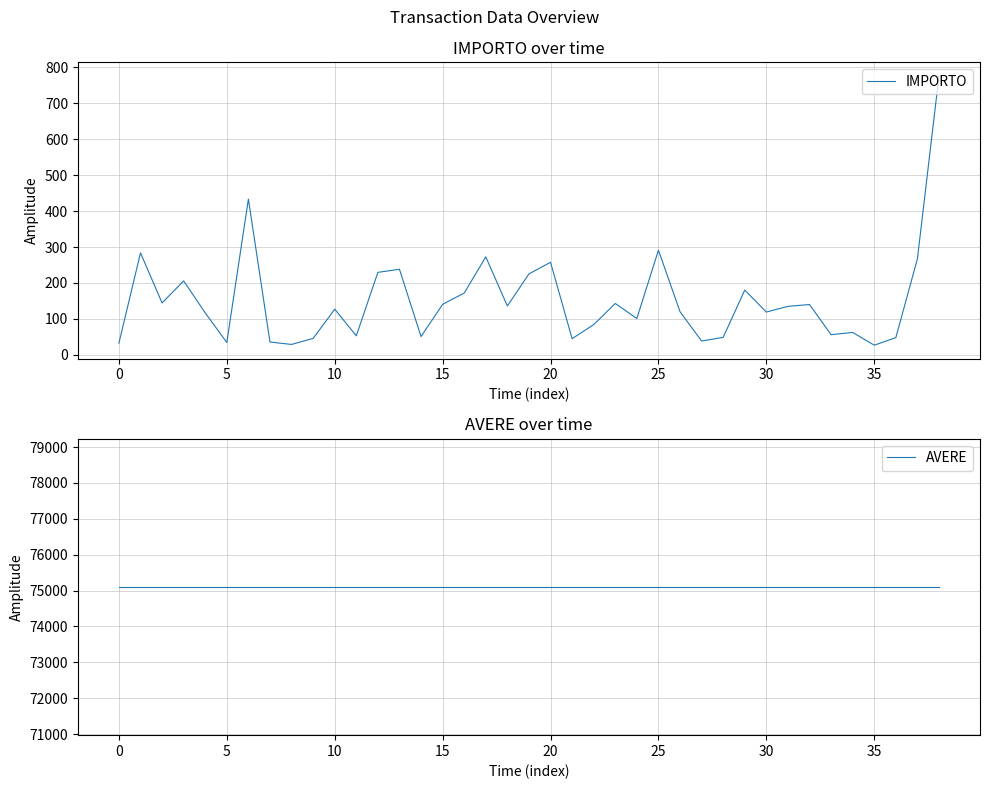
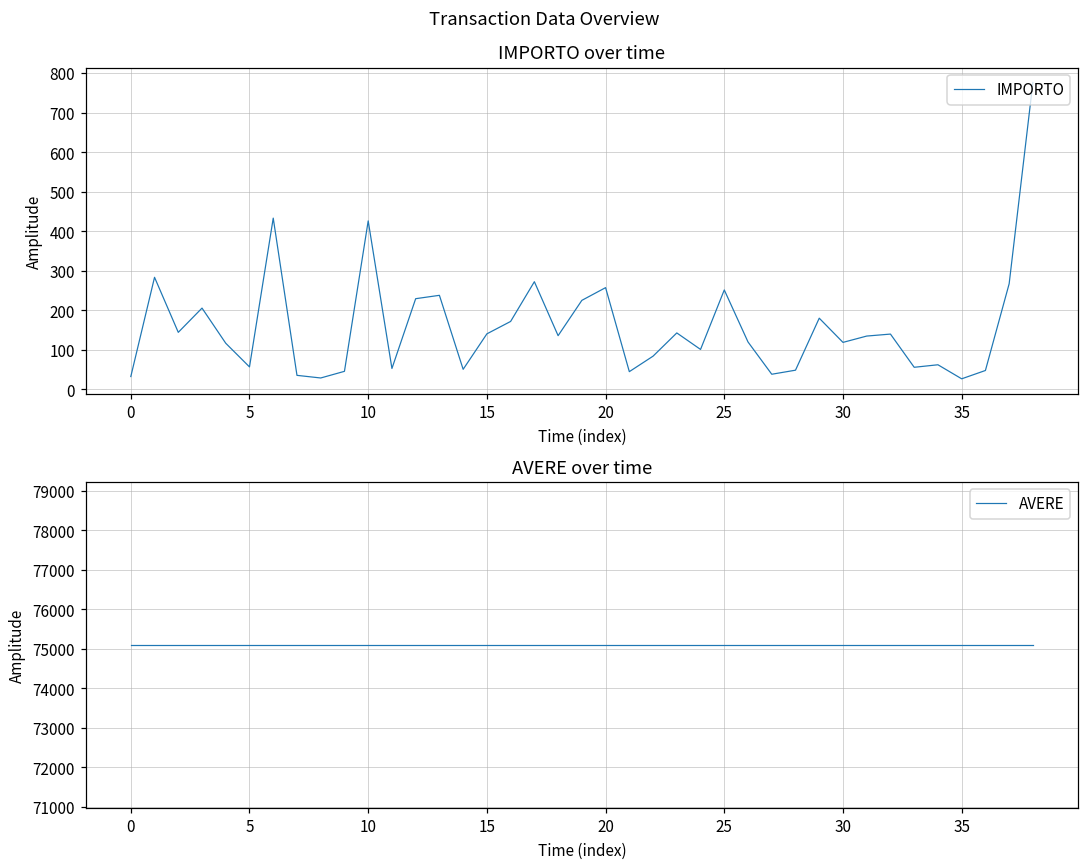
  {
    "IMPORTO over time": {
      "0": 30,
-     "5": 30,
-     "10": 130,
+     "5": 60,
+     "10": 430,
      "15": 140,
      "20": 260,
-     "25": 290,
+     "25": 250,
      "30": 120,
      "35": 30
    },
    "AVERE over time": {
      "0": 75100,
      "5": 75100,
      "10": 75100,
      "15": 75100,
      "20": 75100,
      "25": 75100,
      "30": 75100,
      "35": 75100
    }
  }
